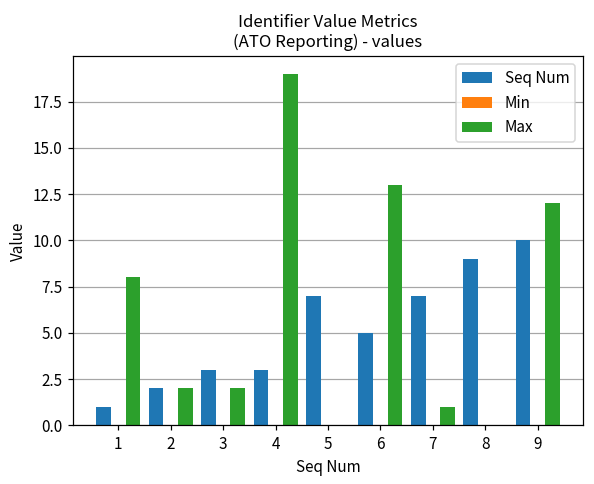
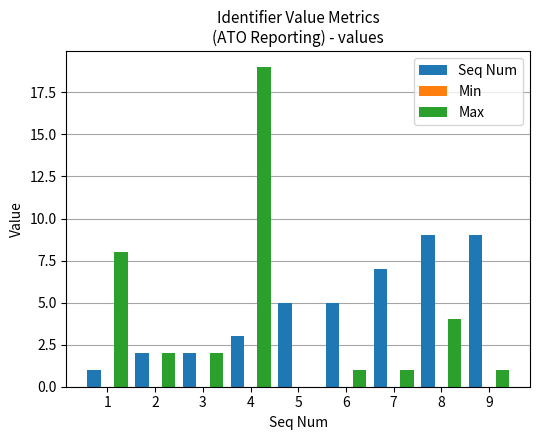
  {
    "Seq Num": {
      "1": 1,
      "2": 2,
-     "3": 3,
+     "3": 2,
      "4": 3,
-     "5": 7,
+     "5": 5,
      "6": 5,
      "7": 7,
      "8": 9,
-     "9": 10
+     "9": 9
    },
    "Min": {
      "1": 0,
      "2": 0,
      "3": 0,
      "4": 0,
      "5": 0,
      "6": 0,
      "7": 0,
      "8": 0,
      "9": 0
    },
    "Max": {
      "1": 8,
      "2": 2,
      "3": 2,
      "4": 19,
      "5": 0,
-     "6": 13,
+     "6": 1,
      "7": 1,
-     "8": 0,
-     "9": 12
+     "8": 4,
+     "9": 1
    }
  }
